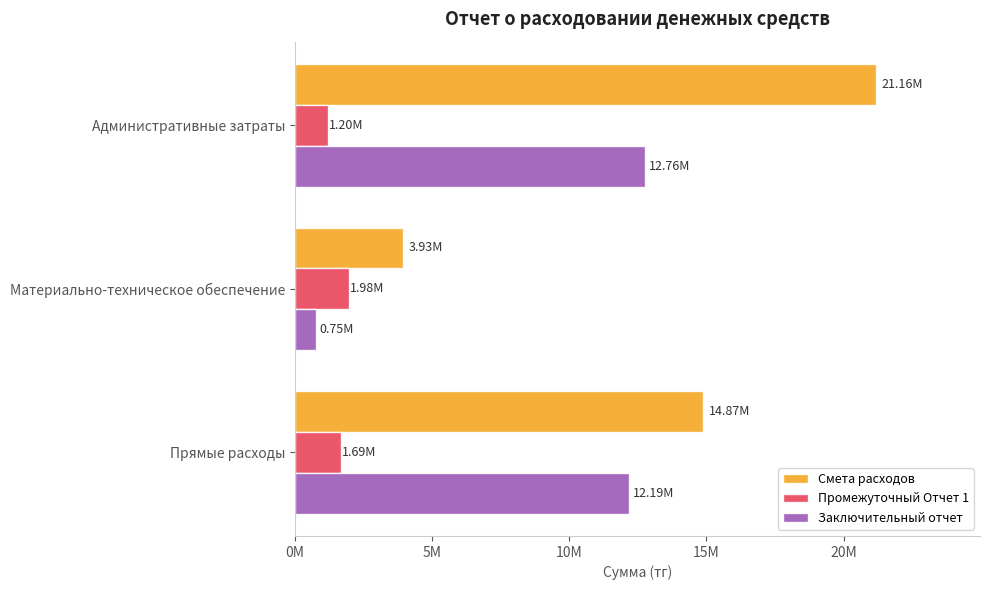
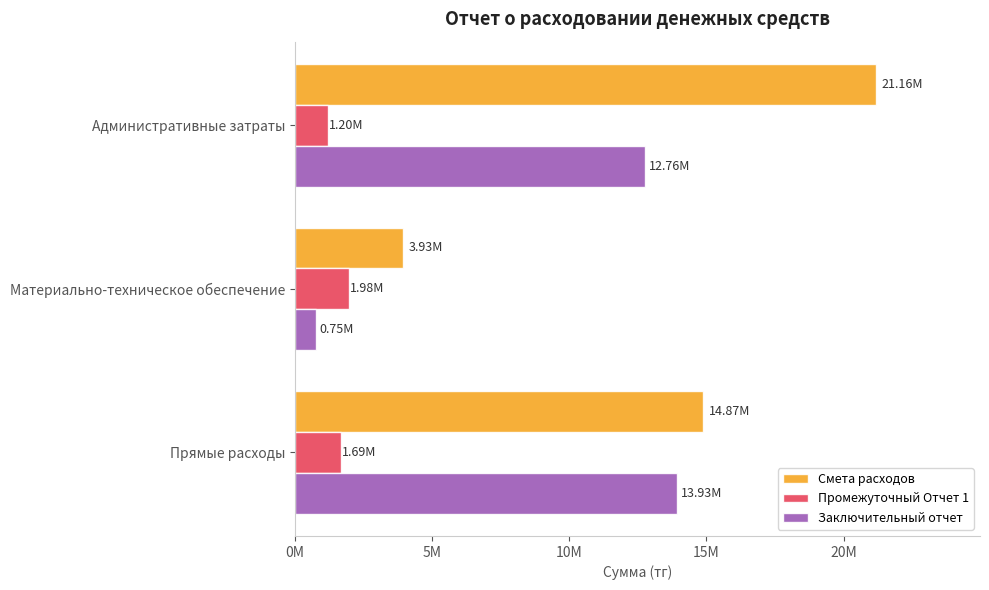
  {
    "Смета расходов": {
      "Административные затраты": "21.16M",
      "Материально-техническое обеспечение": "3.93M",
      "Прямые расходы": "14.87M"
    },
    "Промежуточный Отчет 1": {
      "Административные затраты": "1.20M",
      "Материально-техническое обеспечение": "1.98M",
      "Прямые расходы": "1.69M"
    },
    "Заключительный отчет": {
      "Административные затраты": "12.76M",
      "Материально-техническое обеспечение": "0.75M",
-     "Прямые расходы": "12.19M"
+     "Прямые расходы": "13.93M"
    }
  }
